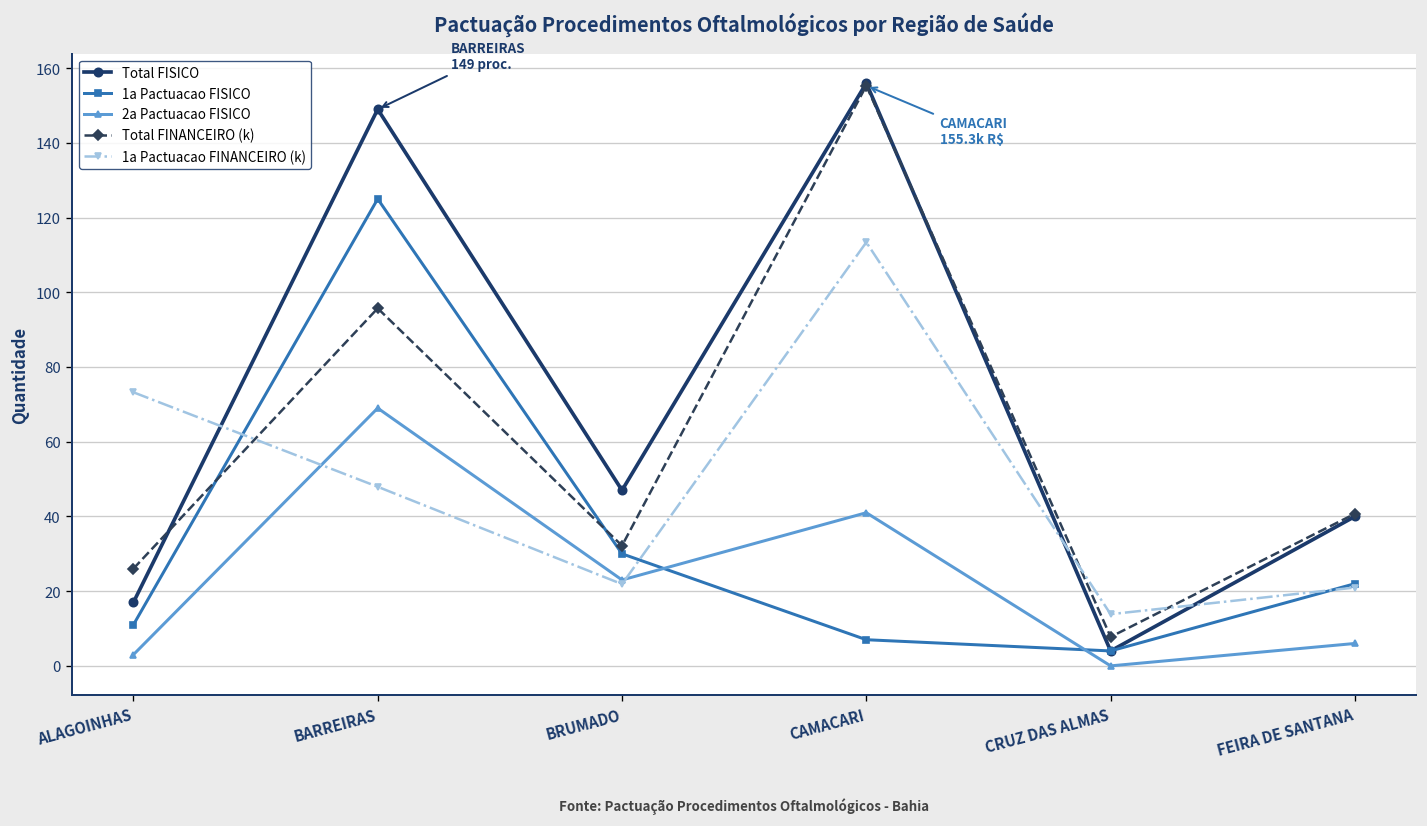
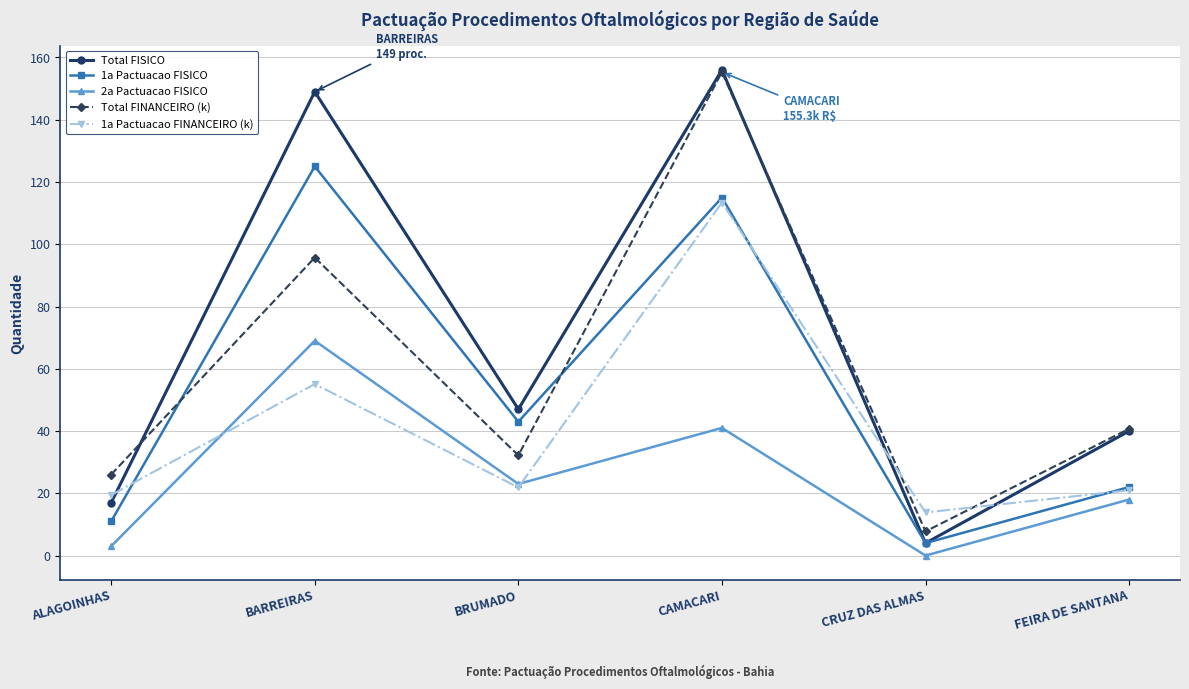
  {
    "1a Pactuacao FISICO": {
      "ALAGOINHAS": 11,
      "BARREIRAS": 125,
-     "BRUMADO": 30,
-     "CAMACARI": 7,
+     "BRUMADO": 43,
+     "CAMACARI": 115,
      "FEIRA DE SANTANA": 22
    },
    "2a Pactuacao FISICO": {
      "ALAGOINHAS": 3,
      "BARREIRAS": 69,
      "BRUMADO": 23,
      "CAMACARI": 41,
      "CRUZ DAS ALMAS": 0,
-     "FEIRA DE SANTANA": 6
+     "FEIRA DE SANTANA": 18
    },
    "1a Pactuacao FINANCEIRO (k)": {
-     "ALAGOINHAS": 73,
-     "BARREIRAS": 48,
+     "ALAGOINHAS": 19,
+     "BARREIRAS": 55,
      "BRUMADO": 22,
      "CAMACARI": 113,
      "CRUZ DAS ALMAS": 14,
      "FEIRA DE SANTANA": 21
    }
  }
